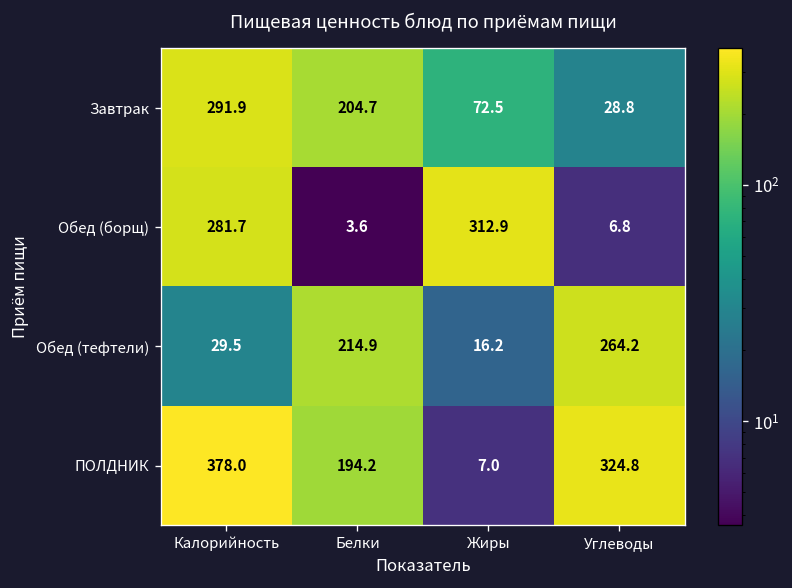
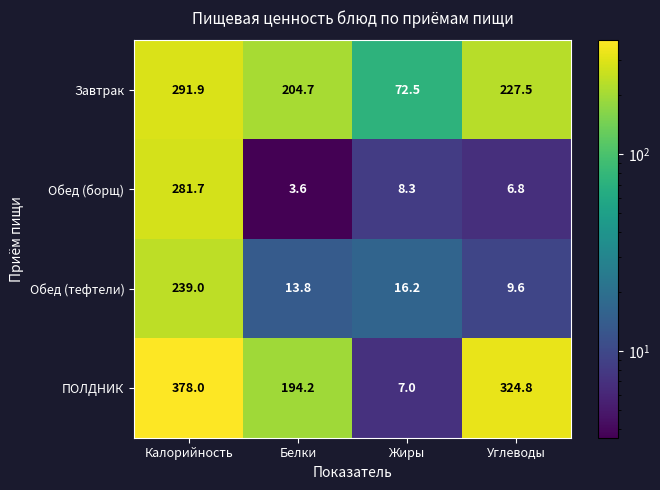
  {
    "Завтрак": {
      "Калорийность": 291.9,
      "Белки": 204.7,
      "Жиры": 72.5,
-     "Углеводы": 28.8
+     "Углеводы": 227.5
    },
    "Обед (борщ)": {
      "Калорийность": 281.7,
      "Белки": 3.6,
-     "Жиры": 312.9,
+     "Жиры": 8.3,
      "Углеводы": 6.8
    },
    "Обед (тефтели)": {
-     "Калорийность": 29.5,
-     "Белки": 214.9,
+     "Калорийность": 239.0,
+     "Белки": 13.8,
      "Жиры": 16.2,
-     "Углеводы": 264.2
+     "Углеводы": 9.6
    },
    "ПОЛДНИК": {
      "Калорийность": 378.0,
      "Белки": 194.2,
      "Жиры": 7.0,
      "Углеводы": 324.8
    }
  }
